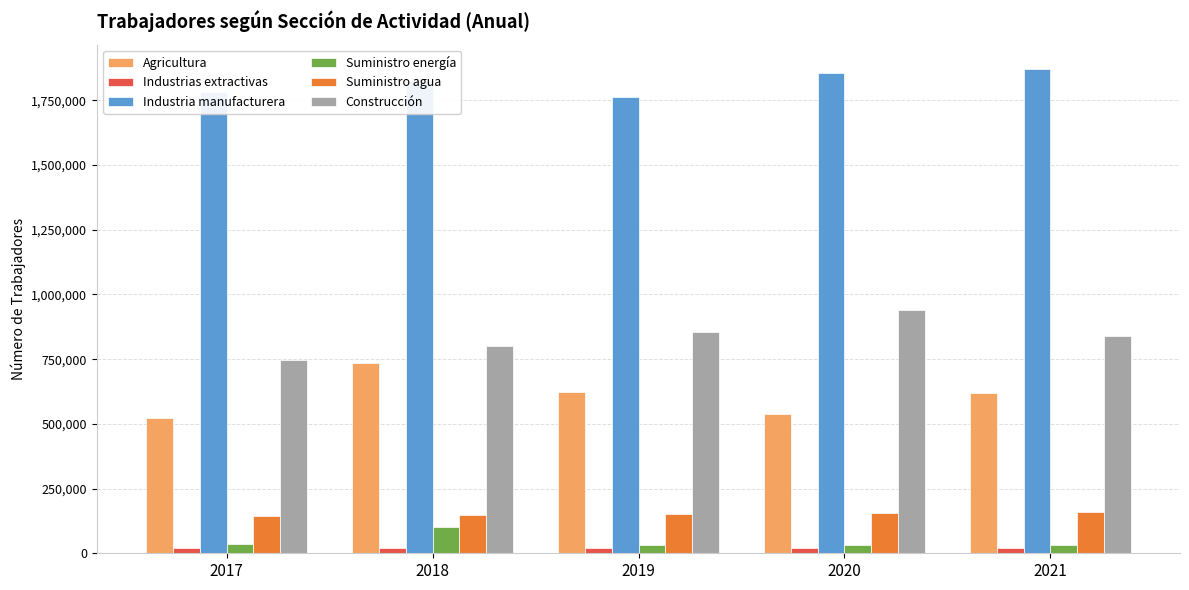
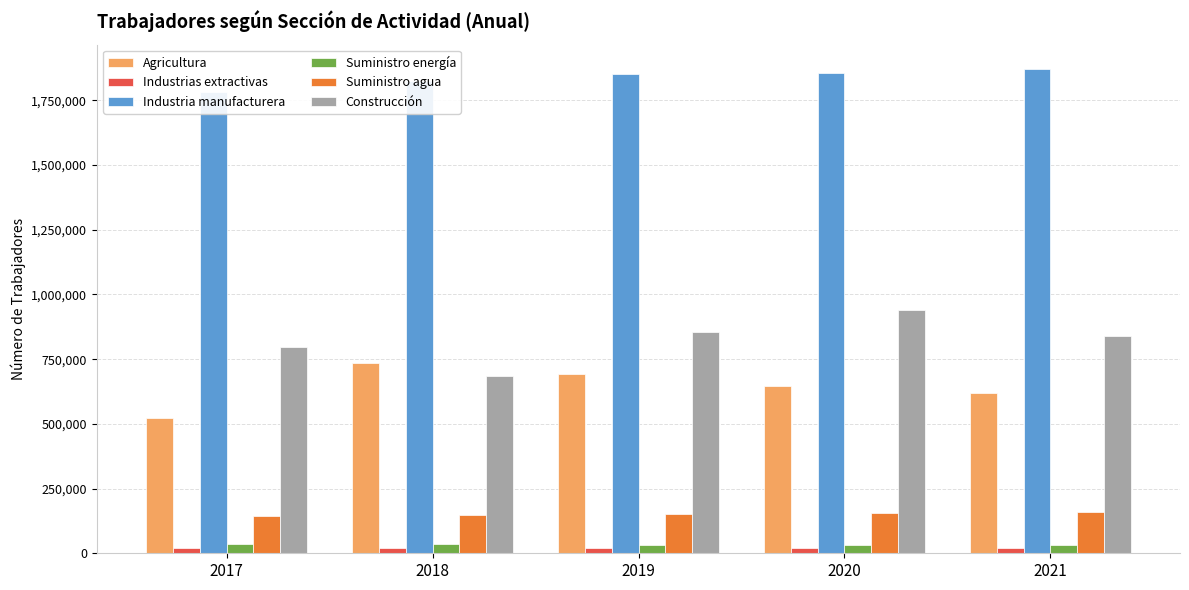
  {
    "Agricultura": {
      "2017": "520,000",
      "2018": "730,000",
-     "2019": "630,000",
-     "2020": "540,000",
+     "2019": "690,000",
+     "2020": "650,000",
      "2021": "620,000"
    },
    "Industria manufacturera": {
-     "2019": "1,760,000",
+     "2019": "1,850,000",
      "2020": "1,860,000",
      "2021": "1,870,000"
    },
    "Suministro energía": {
      "2017": "40,000",
-     "2018": "100,000",
+     "2018": "30,000",
      "2019": "30,000",
      "2020": "30,000",
      "2021": "30,000"
    },
    "Construcción": {
-     "2017": "750,000",
-     "2018": "800,000",
+     "2017": "800,000",
+     "2018": "690,000",
      "2019": "850,000",
      "2020": "940,000",
      "2021": "840,000"
    }
  }
